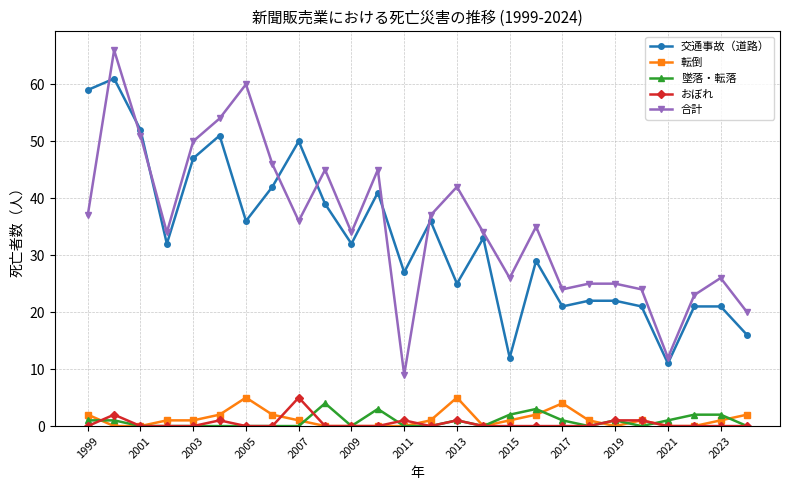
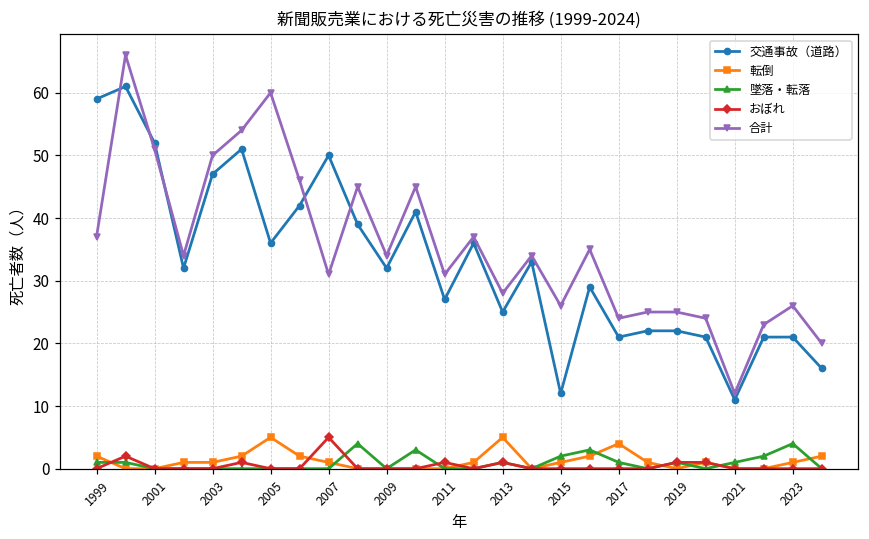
  {
    "交通事故（道路）": {
      "1999": 59,
      "2001": 52,
      "2003": 47,
      "2005": 36,
      "2007": 50,
      "2009": 32,
      "2011": 27,
      "2013": 25,
      "2015": 12,
      "2017": 21,
      "2019": 22,
      "2021": 11,
      "2023": 21
    },
    "転倒": {
      "1999": 2,
      "2003": 1,
      "2005": 5,
      "2007": 1,
      "2013": 5,
      "2015": 1,
      "2017": 4,
      "2019": 0,
      "2023": 1
    },
    "墜落・転落": {
      "1999": 1,
      "2007": 0,
      "2015": 2,
      "2017": 1,
      "2021": 1,
-     "2023": 2
+     "2023": 4
    },
    "おぼれ": {
      "1999": 0,
      "2007": 5,
      "2011": 1,
      "2015": 0,
      "2017": 0,
      "2023": 0
    },
    "合計": {
      "1999": 37,
      "2001": 51,
      "2003": 50,
      "2005": 60,
-     "2007": 36,
+     "2007": 31,
      "2009": 34,
-     "2011": 9,
-     "2013": 42,
+     "2011": 31,
+     "2013": 28,
      "2015": 26,
      "2017": 24,
      "2019": 25,
      "2021": 12,
      "2023": 26
    }
  }
